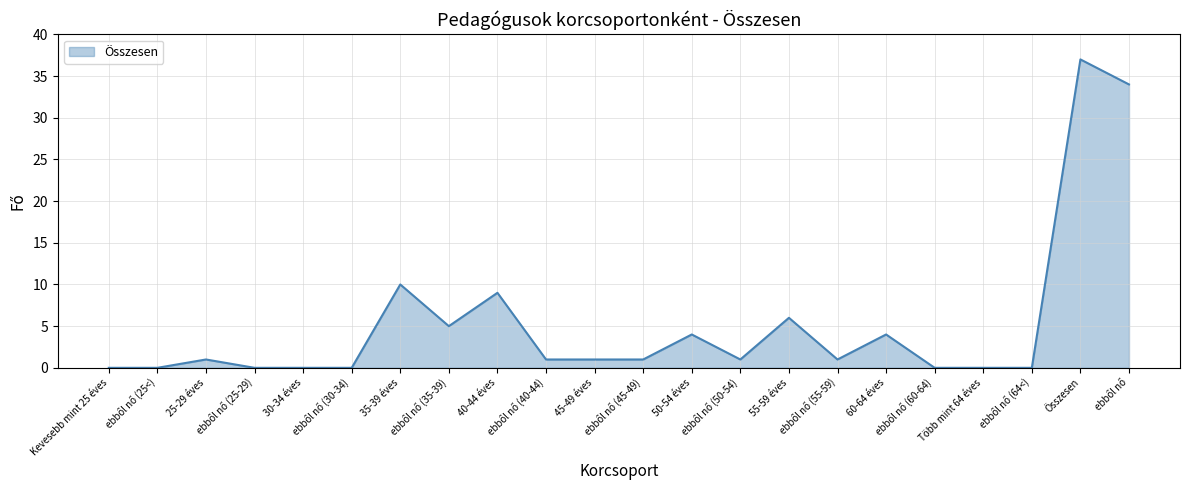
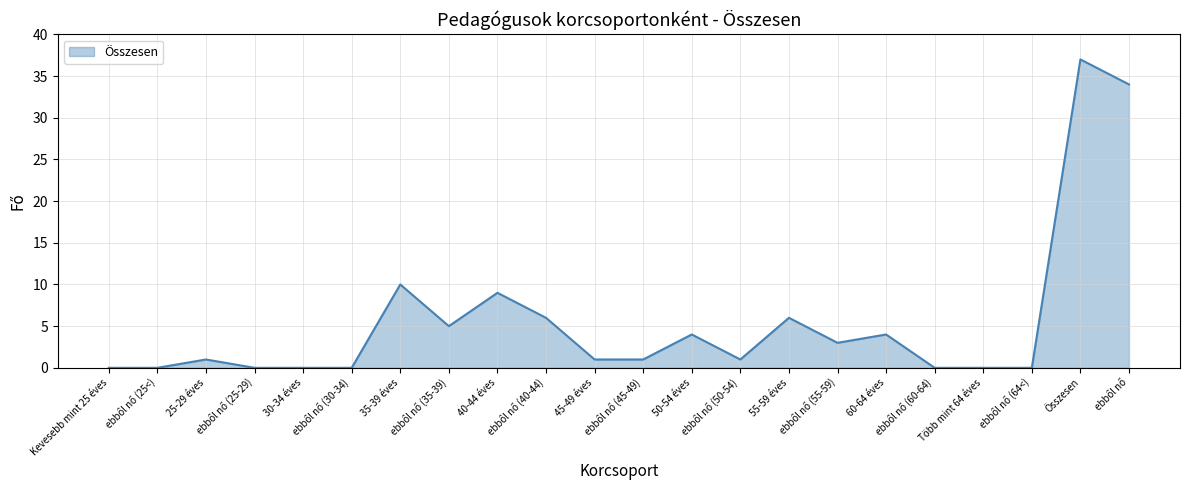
  {
    "Kevesebb mint 25 éves": 0,
    "ebből nő (25<)": 0,
    "25-29 éves": 1,
    "ebből nő (25-29)": 0,
    "30-34 éves": 0,
    "ebből nő (30-34)": 0,
    "35-39 éves": 10,
    "ebből nő (35-39)": 5,
    "40-44 éves": 9,
-   "ebből nő (40-44)": 1,
+   "ebből nő (40-44)": 6,
    "45-49 éves": 1,
    "ebből nő (45-49)": 1,
    "50-54 éves": 4,
    "ebből nő (50-54)": 1,
    "55-59 éves": 6,
-   "ebből nő (55-59)": 1,
+   "ebből nő (55-59)": 3,
    "60-64 éves": 4,
    "ebből nő (60-64)": 0,
    "Több mint 64 éves": 0,
    "ebből nő (64<)": 0,
    "Összesen": 37,
    "ebből nő": 34
  }
